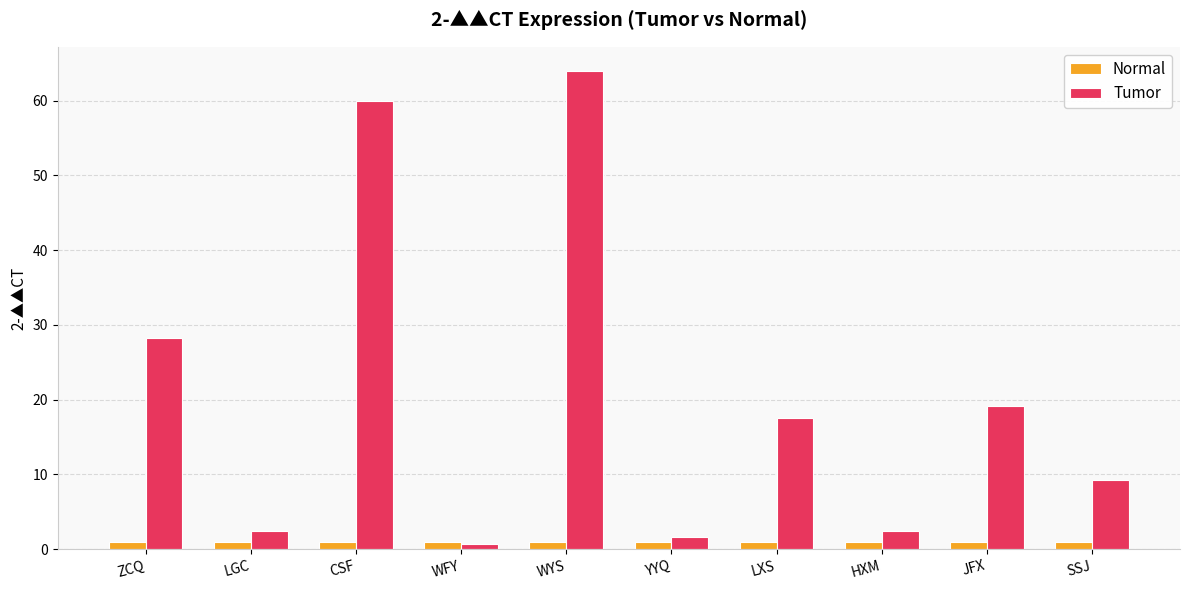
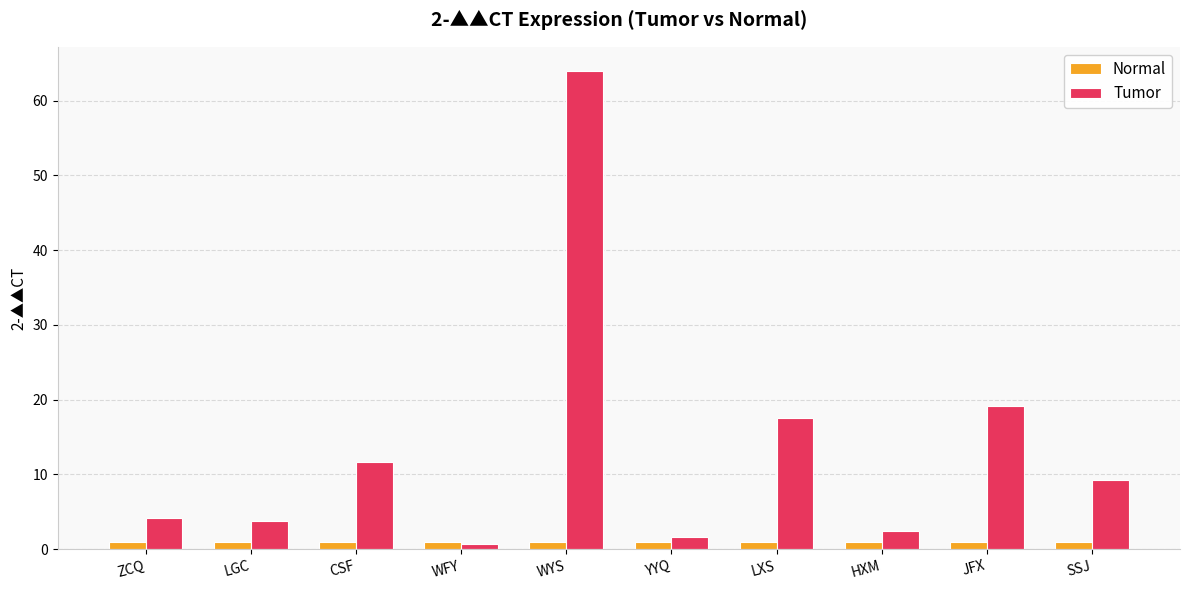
  {
    "Normal": {
      "ZCQ": 1,
      "LGC": 1,
      "CSF": 1,
      "WFY": 1,
      "WYS": 1,
      "YYQ": 1,
      "LXS": 1,
      "HXM": 1,
      "JFX": 1,
      "SSJ": 1
    },
    "Tumor": {
-     "ZCQ": 28,
-     "LGC": 2,
-     "CSF": 60,
+     "ZCQ": 4,
+     "LGC": 4,
+     "CSF": 12,
      "WFY": 1,
      "WYS": 64,
      "YYQ": 2,
      "LXS": 18,
      "HXM": 2,
      "JFX": 19,
      "SSJ": 9
    }
  }
